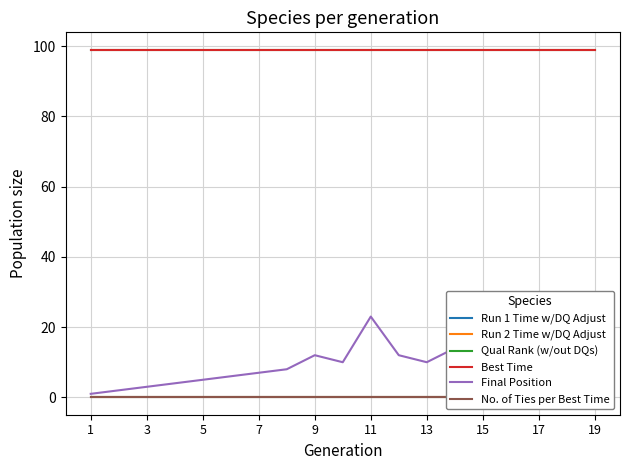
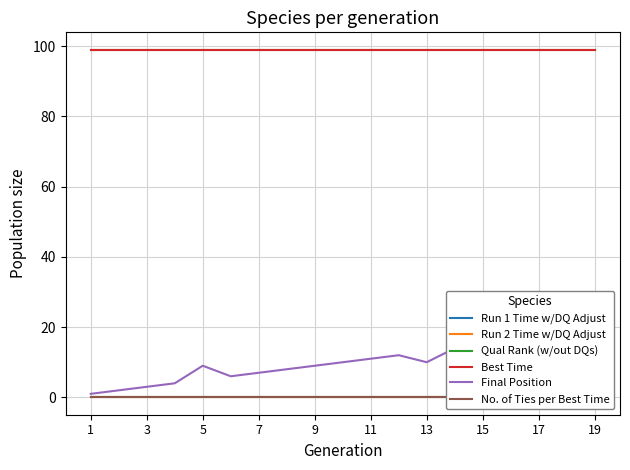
  {
    "No. of Ties per Best Time": {
      "1": 0,
      "3": 0,
      "5": 0,
      "7": 0,
      "9": 0,
      "11": 0,
      "13": 0
    },
    "Best Time": {
      "1": 99,
      "3": 99,
      "5": 99,
      "7": 99,
      "9": 99,
      "11": 99,
      "13": 99,
      "15": 99,
      "17": 99,
      "19": 99
    },
    "Final Position": {
      "1": 1,
      "3": 3,
-     "5": 5,
+     "5": 9,
      "7": 7,
-     "9": 12,
-     "11": 23,
+     "9": 9,
+     "11": 11,
      "13": 10
    }
  }
